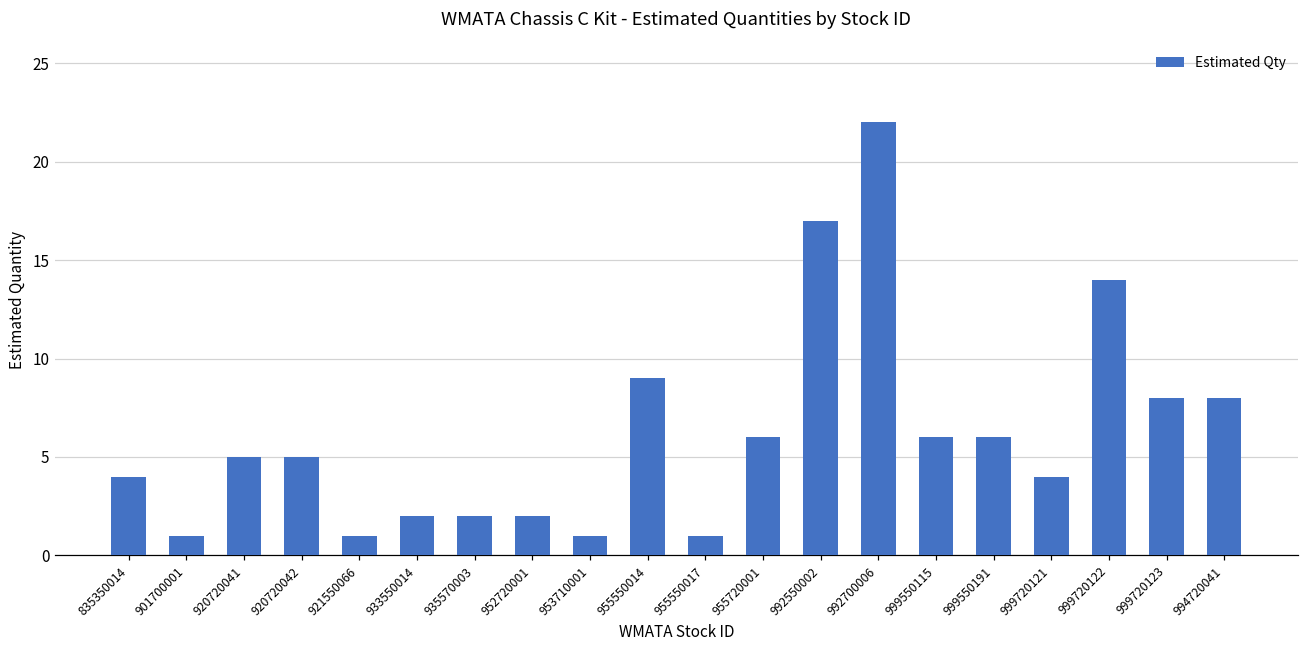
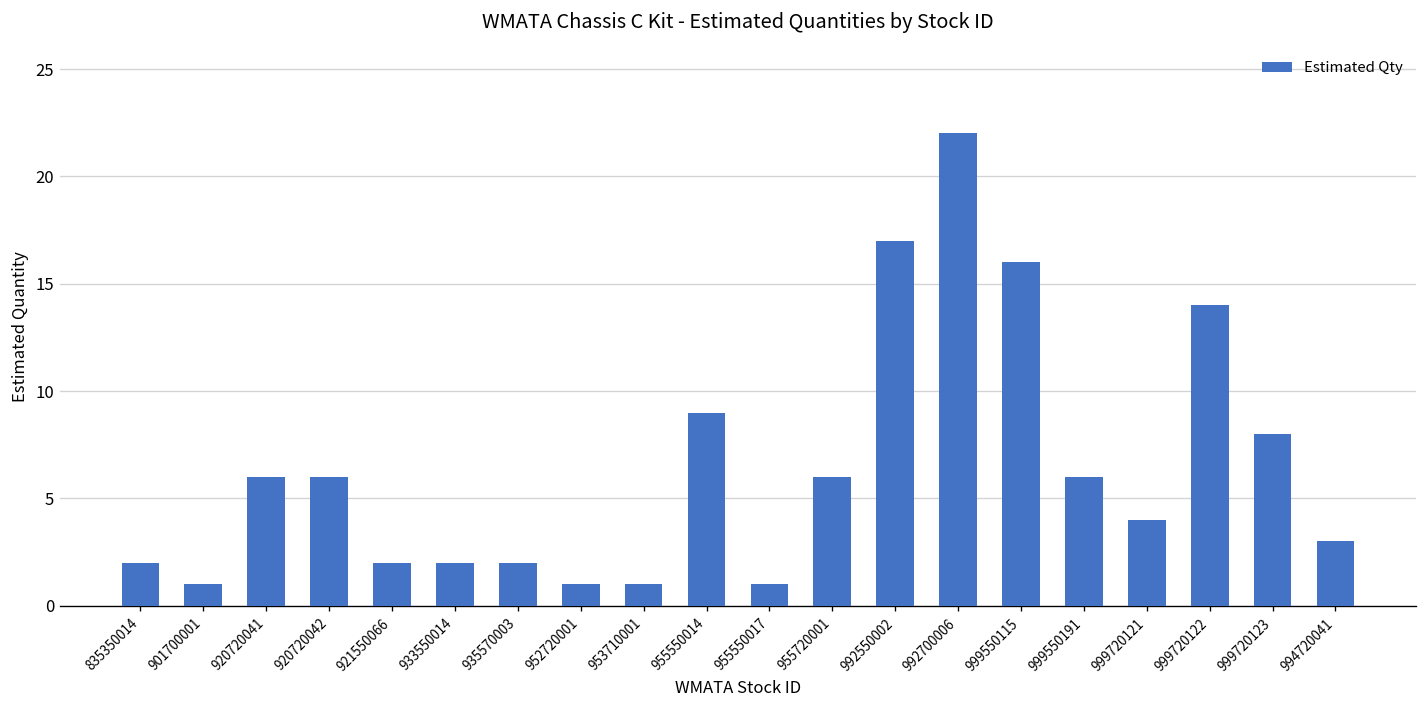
  {
-   "835350014": 4,
+   "835350014": 2,
    "901700001": 1,
-   "920720041": 5,
-   "920720042": 5,
-   "921550066": 1,
+   "920720041": 6,
+   "920720042": 6,
+   "921550066": 2,
    "933550014": 2,
    "935570003": 2,
-   "952720001": 2,
+   "952720001": 1,
    "953710001": 1,
    "955550014": 9,
    "955550017": 1,
    "955720001": 6,
    "992550002": 17,
    "992700006": 22,
-   "999550115": 6,
+   "999550115": 16,
    "999550191": 6,
    "999720121": 4,
    "999720122": 14,
    "999720123": 8,
-   "994720041": 8
+   "994720041": 3
  }
